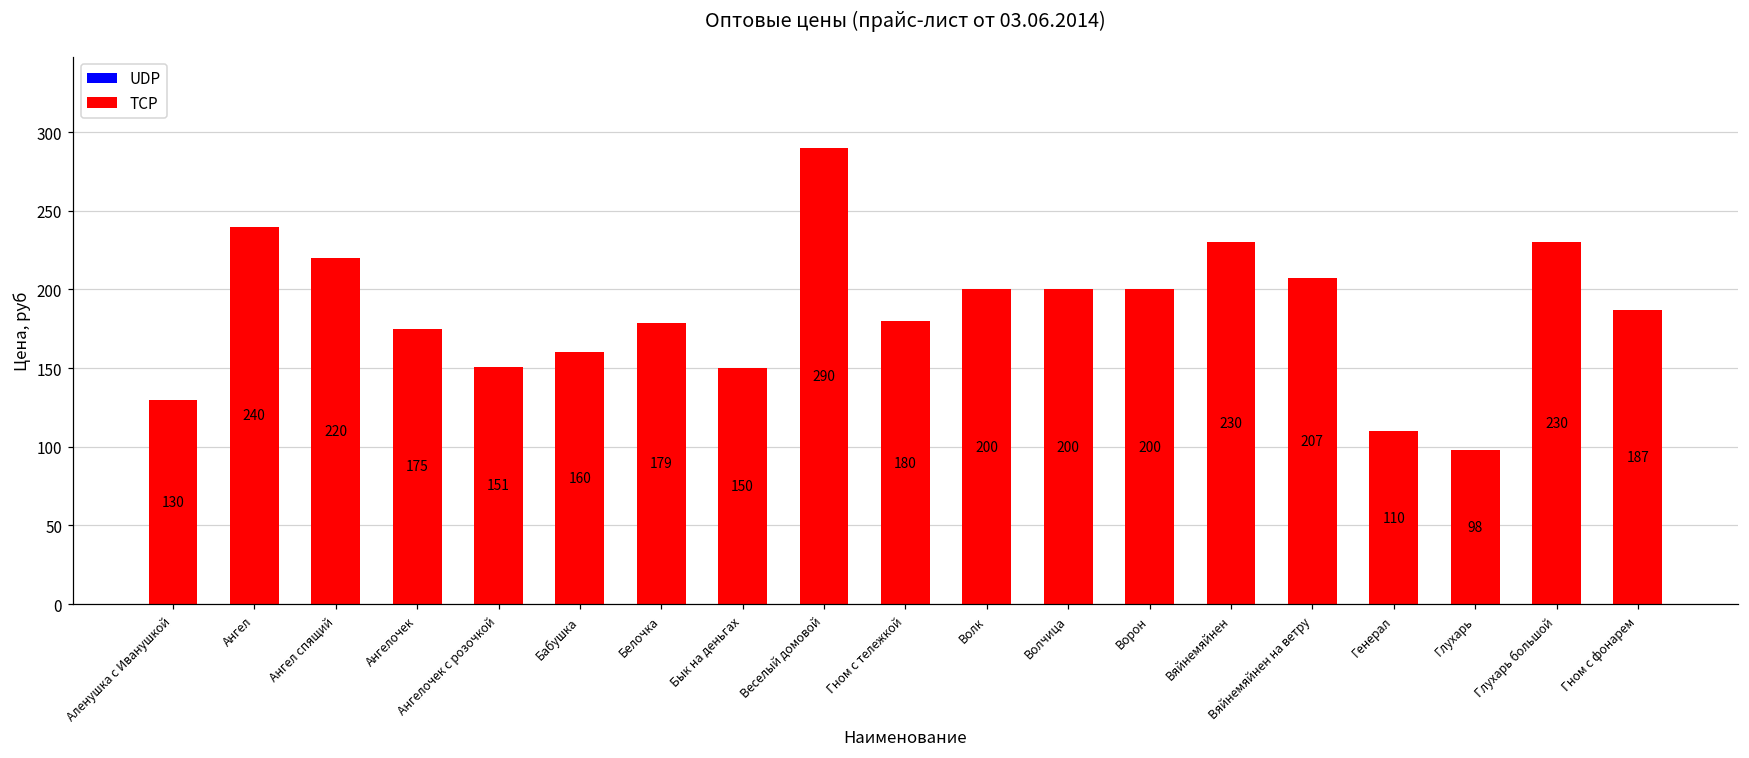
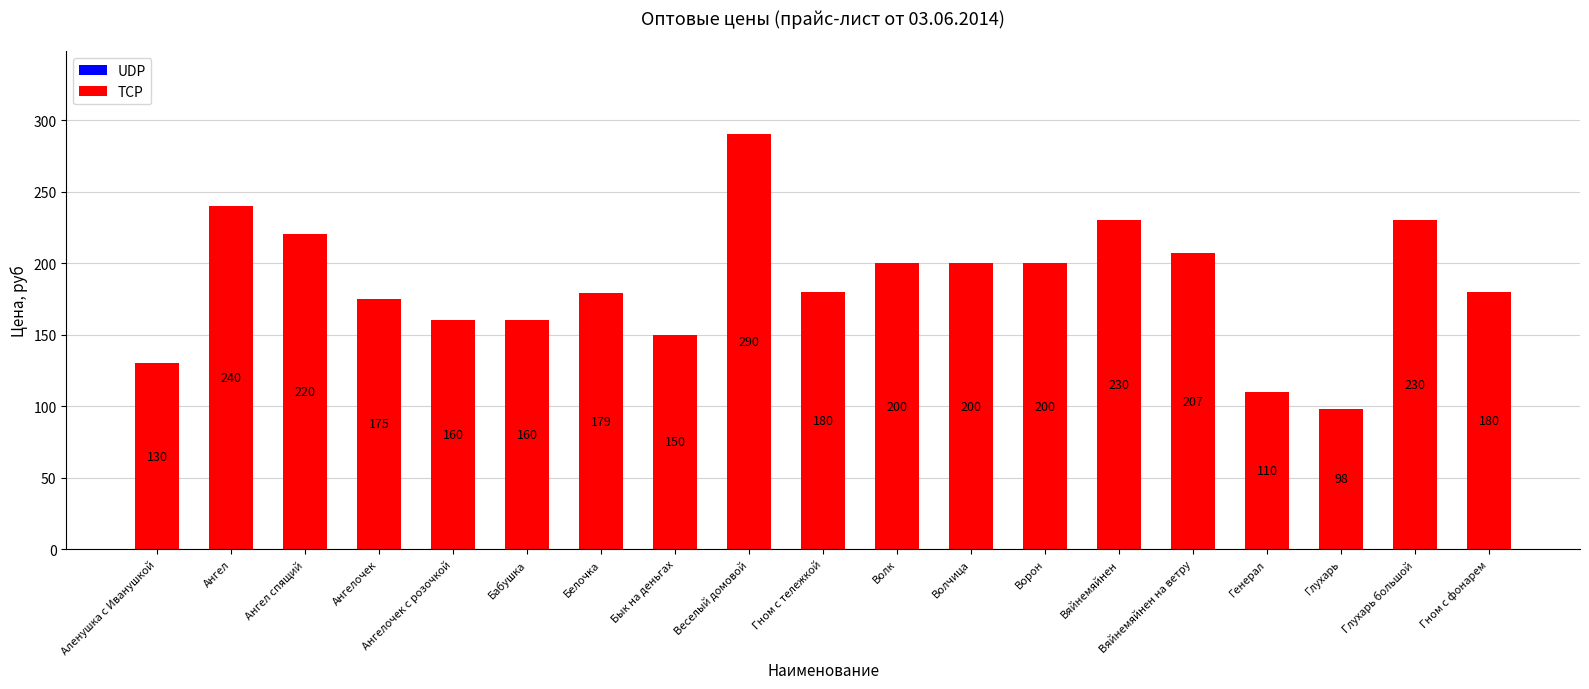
  {
    "TCP": {
      "Аленушка с Иванушкой": 130,
      "Ангел": 240,
      "Ангел спящий": 220,
      "Ангелочек": 175,
-     "Ангелочек с розочкой": 151,
+     "Ангелочек с розочкой": 160,
      "Бабушка": 160,
      "Белочка": 179,
      "Бык на деньгах": 150,
      "Веселый домовой": 290,
      "Гном с тележкой": 180,
      "Волк": 200,
      "Волчица": 200,
      "Ворон": 200,
      "Вяйнемяйнен": 230,
      "Вяйнемяйнен на ветру": 207,
      "Генерал": 110,
      "Глухарь": 98,
      "Глухарь большой": 230,
-     "Гном с фонарем": 187
+     "Гном с фонарем": 180
    },
    "UDP": {
      "Аленушка с Иванушкой": 0,
      "Ангел": 0,
      "Ангел спящий": 0,
      "Ангелочек": 0,
      "Ангелочек с розочкой": 0,
      "Бабушка": 0,
      "Белочка": 0,
      "Бык на деньгах": 0,
      "Веселый домовой": 0,
      "Гном с тележкой": 0,
      "Волк": 0,
      "Волчица": 0,
      "Ворон": 0,
      "Вяйнемяйнен": 0,
      "Вяйнемяйнен на ветру": 0,
      "Генерал": 0,
      "Глухарь": 0,
      "Глухарь большой": 0,
      "Гном с фонарем": 0
    }
  }
